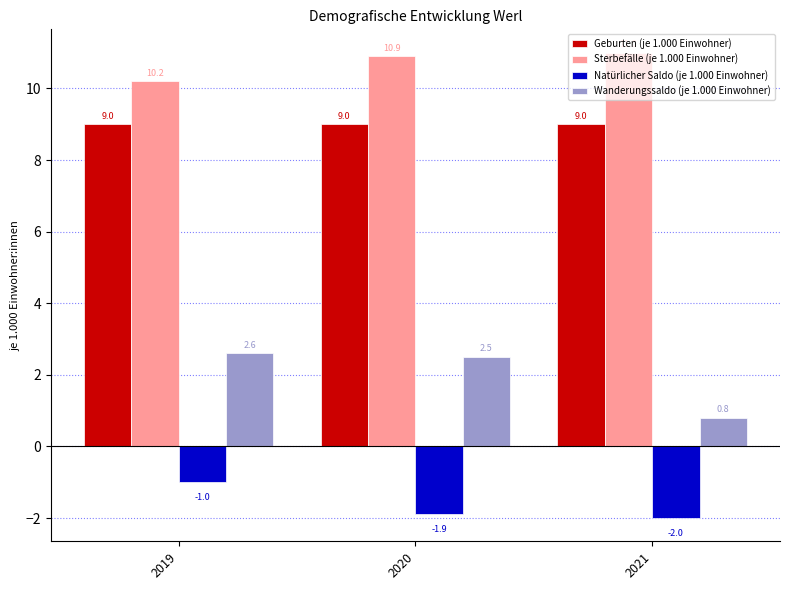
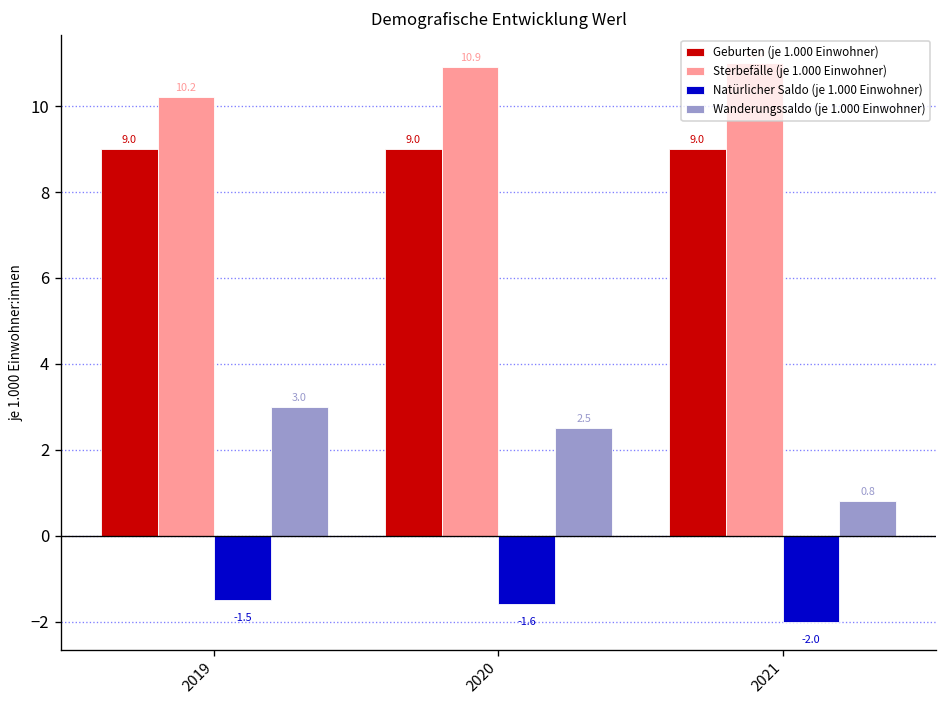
  {
    "Geburten (je 1.000 Einwohner)": {
      "2019": 9.0,
      "2020": 9.0,
      "2021": 9.0
    },
    "Sterbefälle (je 1.000 Einwohner)": {
      "2019": 10.2,
      "2020": 10.9
    },
    "Natürlicher Saldo (je 1.000 Einwohner)": {
-     "2019": -1.0,
-     "2020": -1.9,
+     "2019": -1.5,
+     "2020": -1.6,
      "2021": -2.0
    },
    "Wanderungssaldo (je 1.000 Einwohner)": {
-     "2019": 2.6,
+     "2019": 3.0,
      "2020": 2.5,
      "2021": 0.8
    }
  }
